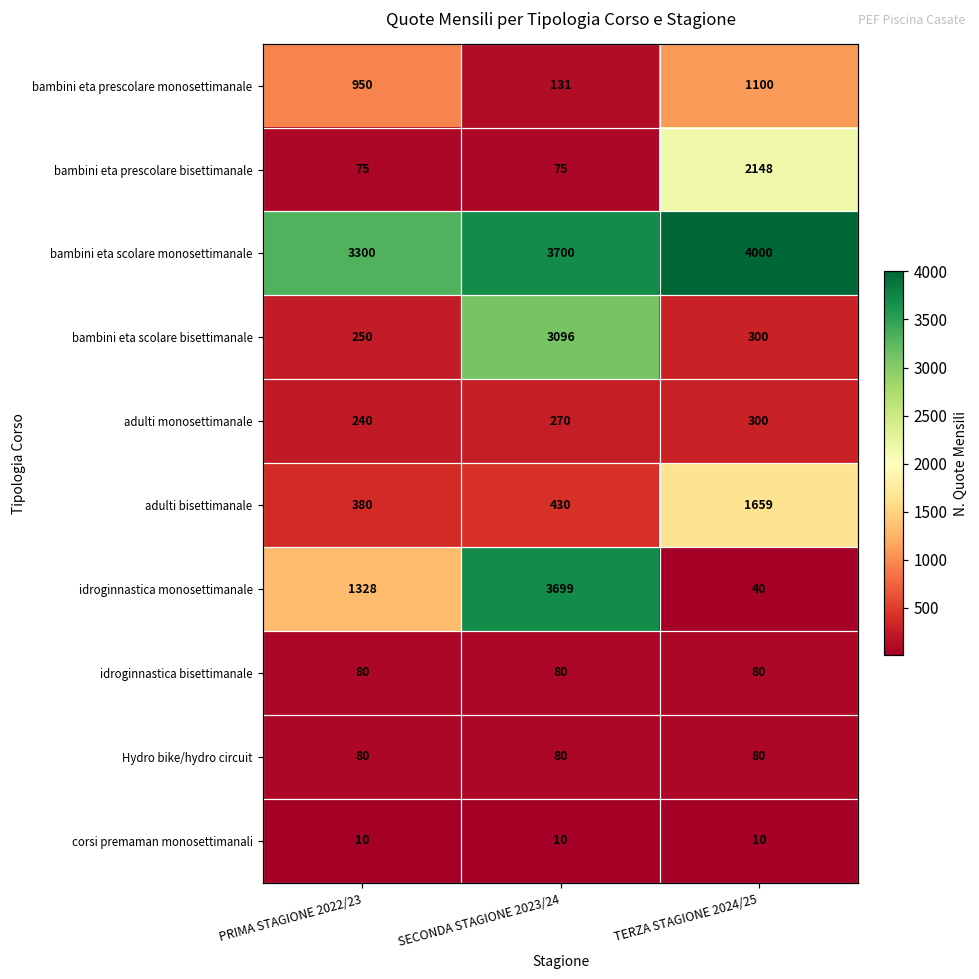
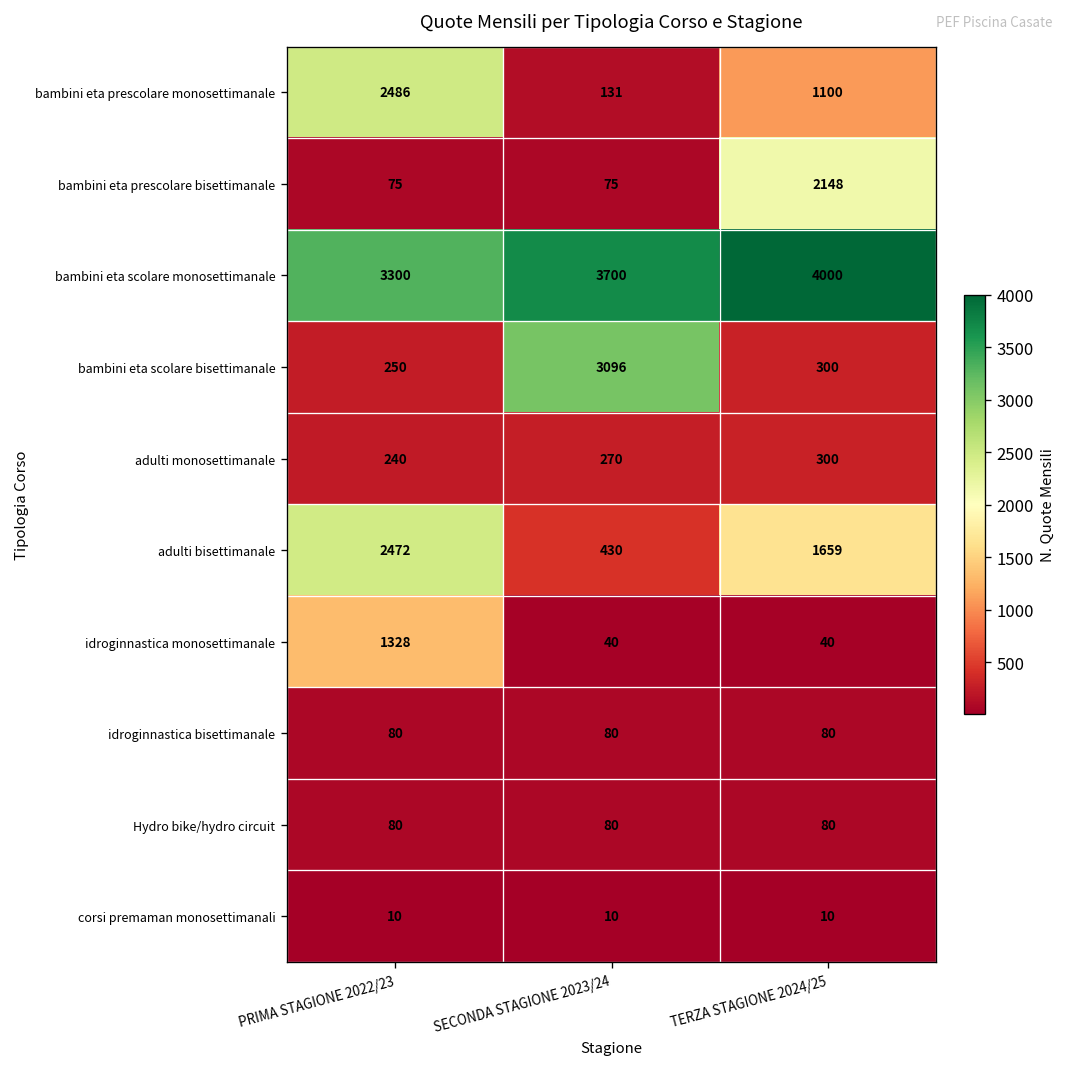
  {
    "bambini eta prescolare monosettimanale": {
-     "PRIMA STAGIONE 2022/23": 950,
+     "PRIMA STAGIONE 2022/23": 2486,
      "SECONDA STAGIONE 2023/24": 131,
      "TERZA STAGIONE 2024/25": 1100
    },
    "bambini eta prescolare bisettimanale": {
      "PRIMA STAGIONE 2022/23": 75,
      "SECONDA STAGIONE 2023/24": 75,
      "TERZA STAGIONE 2024/25": 2148
    },
    "bambini eta scolare monosettimanale": {
      "PRIMA STAGIONE 2022/23": 3300,
      "SECONDA STAGIONE 2023/24": 3700,
      "TERZA STAGIONE 2024/25": 4000
    },
    "bambini eta scolare bisettimanale": {
      "PRIMA STAGIONE 2022/23": 250,
      "SECONDA STAGIONE 2023/24": 3096,
      "TERZA STAGIONE 2024/25": 300
    },
    "adulti monosettimanale": {
      "PRIMA STAGIONE 2022/23": 240,
      "SECONDA STAGIONE 2023/24": 270,
      "TERZA STAGIONE 2024/25": 300
    },
    "adulti bisettimanale": {
-     "PRIMA STAGIONE 2022/23": 380,
+     "PRIMA STAGIONE 2022/23": 2472,
      "SECONDA STAGIONE 2023/24": 430,
      "TERZA STAGIONE 2024/25": 1659
    },
    "idroginnastica monosettimanale": {
      "PRIMA STAGIONE 2022/23": 1328,
-     "SECONDA STAGIONE 2023/24": 3699,
+     "SECONDA STAGIONE 2023/24": 40,
      "TERZA STAGIONE 2024/25": 40
    },
    "idroginnastica bisettimanale": {
      "PRIMA STAGIONE 2022/23": 80,
      "SECONDA STAGIONE 2023/24": 80,
      "TERZA STAGIONE 2024/25": 80
    },
    "Hydro bike/hydro circuit": {
      "PRIMA STAGIONE 2022/23": 80,
      "SECONDA STAGIONE 2023/24": 80,
      "TERZA STAGIONE 2024/25": 80
    },
    "corsi premaman monosettimanali": {
      "PRIMA STAGIONE 2022/23": 10,
      "SECONDA STAGIONE 2023/24": 10,
      "TERZA STAGIONE 2024/25": 10
    }
  }
